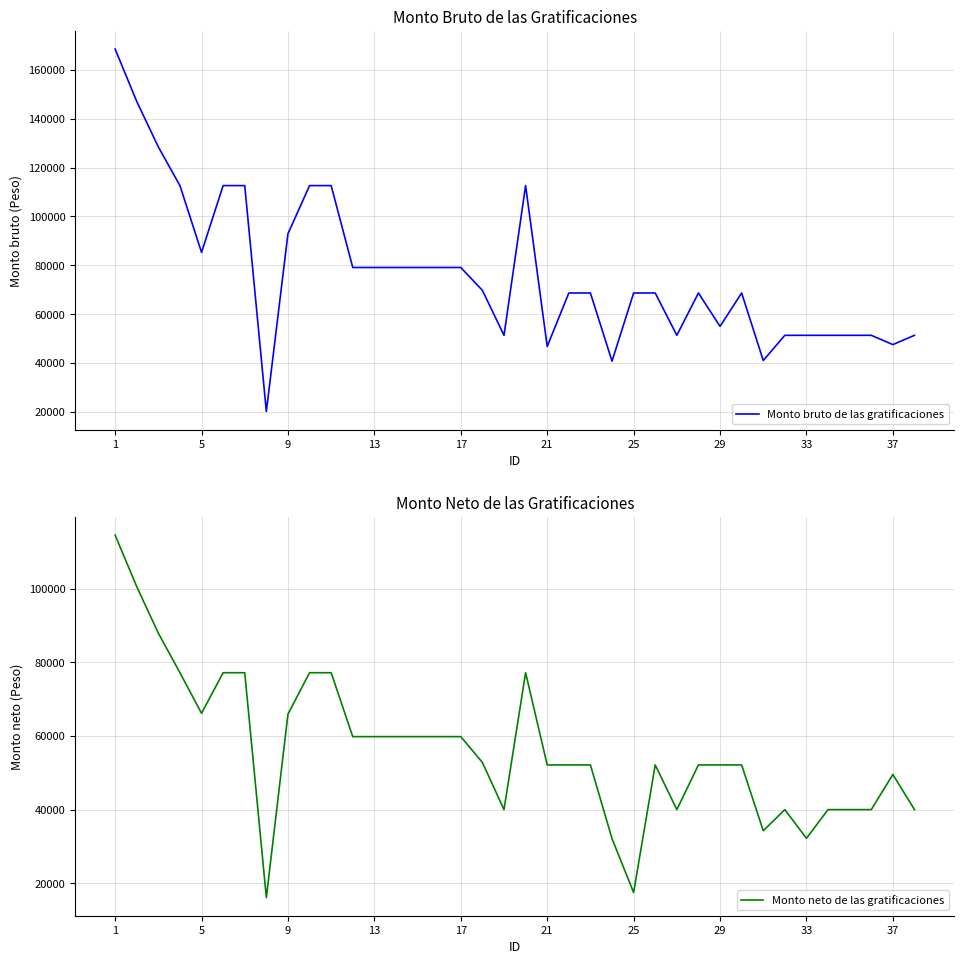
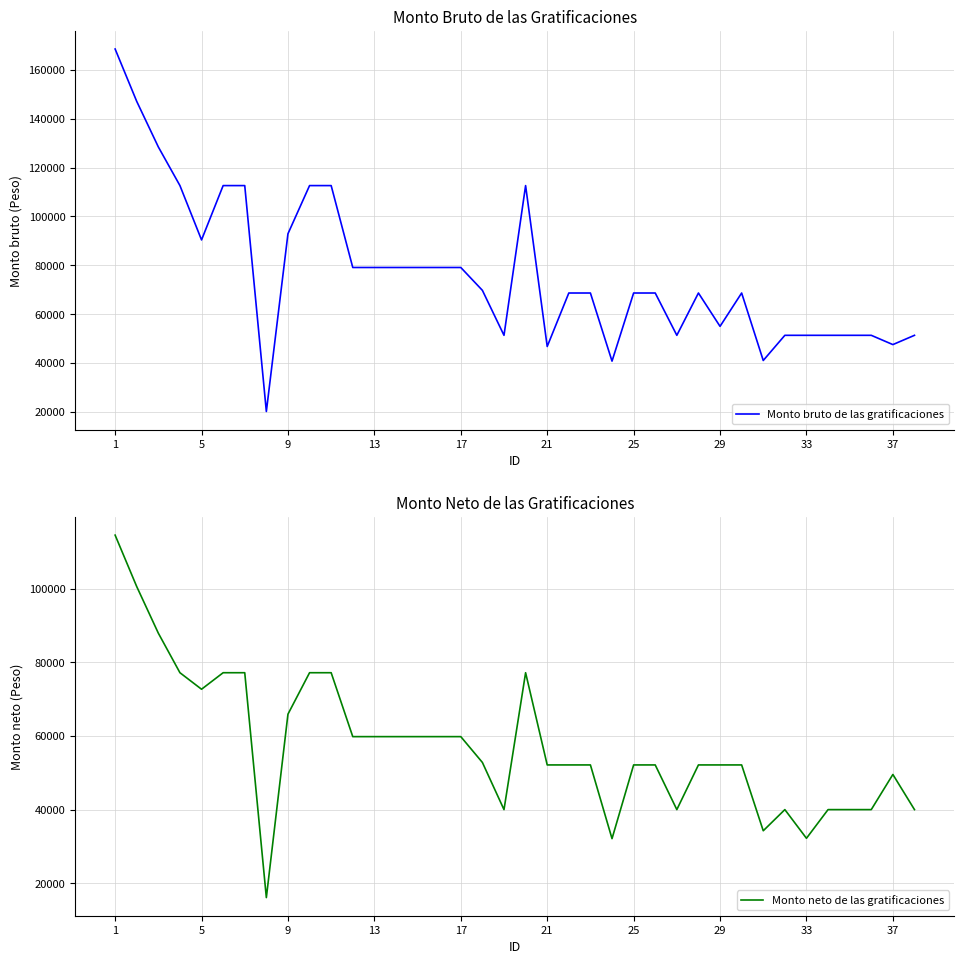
  {
    "Monto Bruto de las Gratificaciones": {
      "1": 169000,
-     "5": 85000,
+     "5": 90000,
      "9": 93000,
      "13": 79000,
      "17": 79000,
      "21": 47000,
      "25": 69000,
      "29": 55000,
      "33": 51000,
      "37": 48000
    },
    "Monto Neto de las Gratificaciones": {
      "1": 115000,
-     "5": 66000,
+     "5": 73000,
      "9": 66000,
      "13": 60000,
      "17": 60000,
      "21": 52000,
-     "25": 17000,
+     "25": 52000,
      "29": 52000,
      "33": 32000,
      "37": 50000
    }
  }
